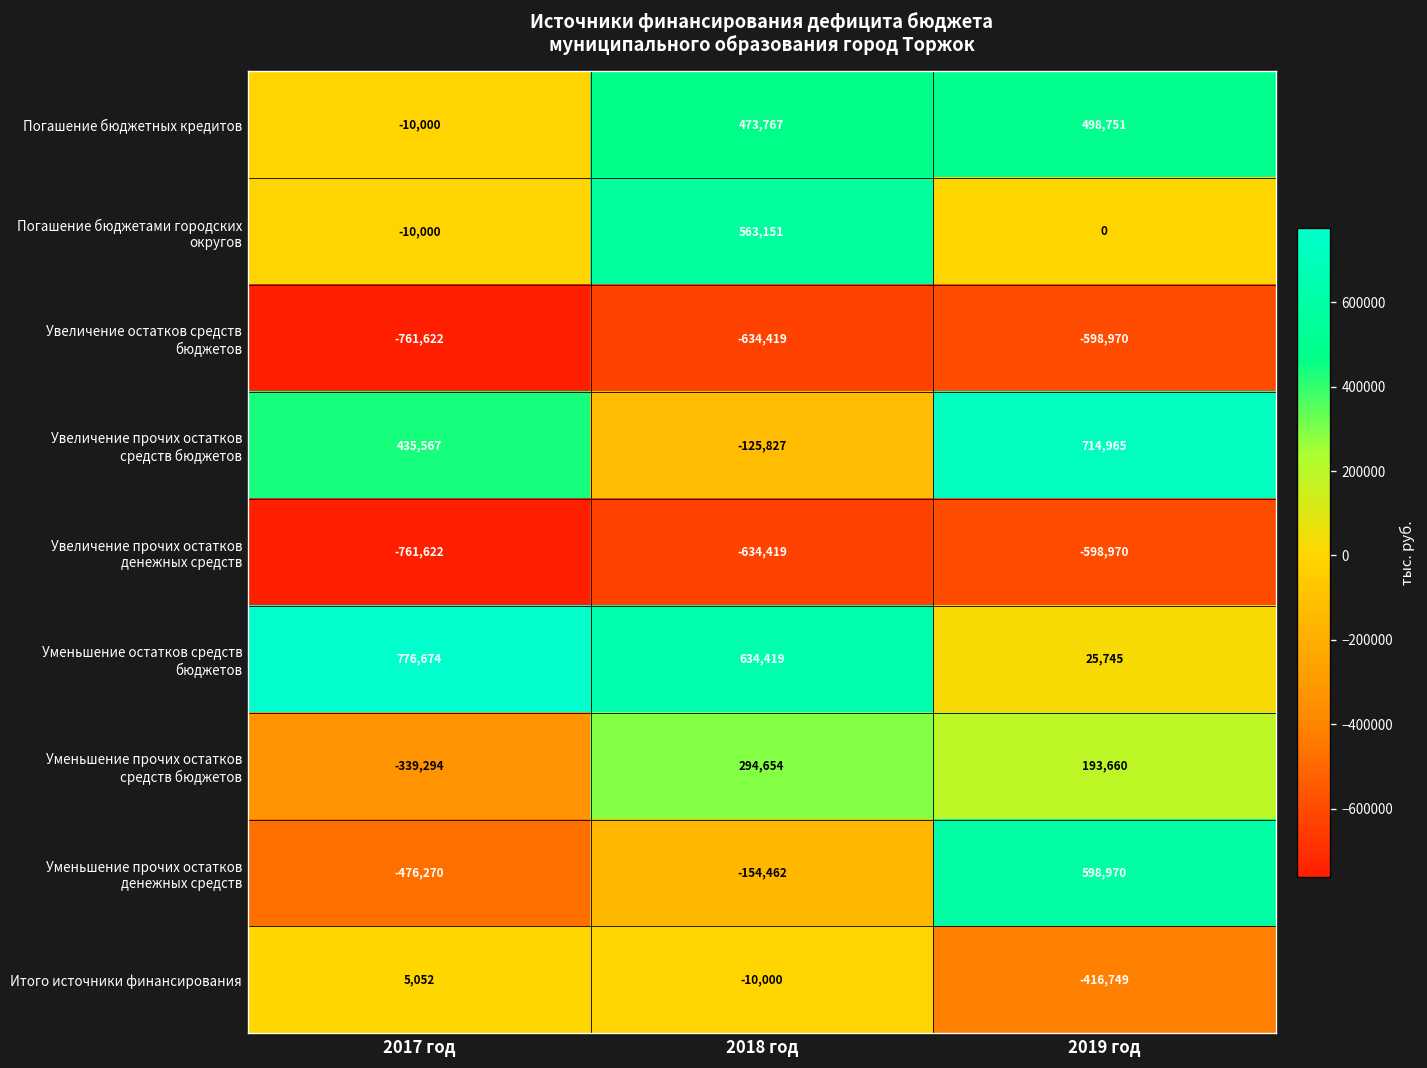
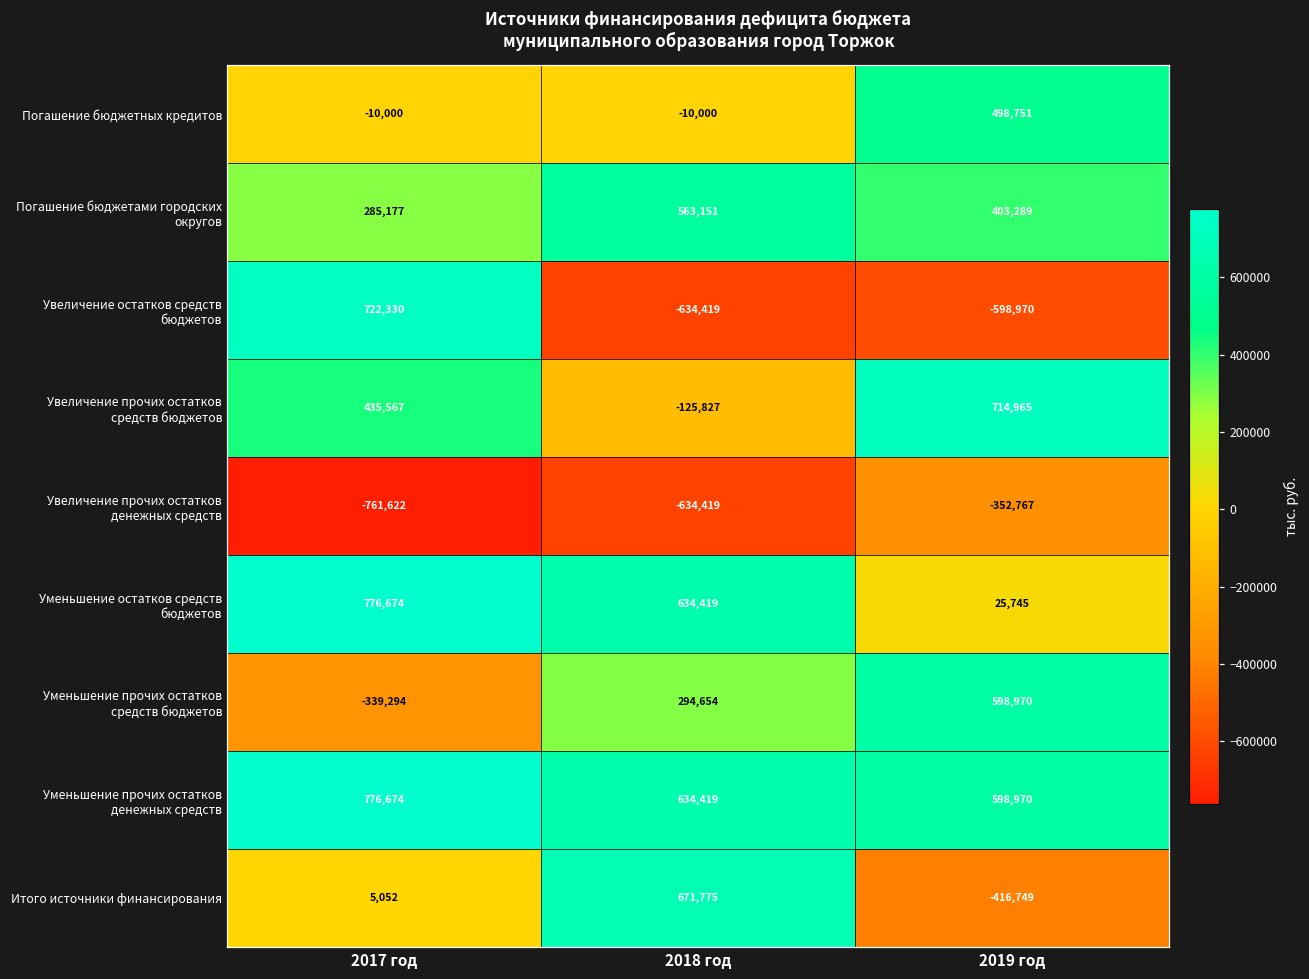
  {
    "Погашение бюджетных кредитов": {
      "2017 год": "-10,000",
-     "2018 год": "473,767",
+     "2018 год": "-10,000",
      "2019 год": "498,751"
    },
    "Погашение бюджетами городских округов": {
-     "2017 год": "-10,000",
+     "2017 год": "285,177",
      "2018 год": "563,151",
-     "2019 год": "0"
+     "2019 год": "403,289"
    },
    "Увеличение остатков средств бюджетов": {
-     "2017 год": "-761,622",
+     "2017 год": "722,330",
      "2018 год": "-634,419",
      "2019 год": "-598,970"
    },
    "Увеличение прочих остатков средств бюджетов": {
      "2017 год": "435,567",
      "2018 год": "-125,827",
      "2019 год": "714,965"
    },
    "Увеличение прочих остатков денежных средств": {
      "2017 год": "-761,622",
      "2018 год": "-634,419",
-     "2019 год": "-598,970"
+     "2019 год": "-352,767"
    },
    "Уменьшение остатков средств бюджетов": {
      "2017 год": "776,674",
      "2018 год": "634,419",
      "2019 год": "25,745"
    },
    "Уменьшение прочих остатков средств бюджетов": {
      "2017 год": "-339,294",
      "2018 год": "294,654",
-     "2019 год": "193,660"
+     "2019 год": "598,970"
    },
    "Уменьшение прочих остатков денежных средств": {
-     "2017 год": "-476,270",
-     "2018 год": "-154,462",
+     "2017 год": "776,674",
+     "2018 год": "634,419",
      "2019 год": "598,970"
    },
    "Итого источники финансирования": {
      "2017 год": "5,052",
-     "2018 год": "-10,000",
+     "2018 год": "671,775",
      "2019 год": "-416,749"
    }
  }
